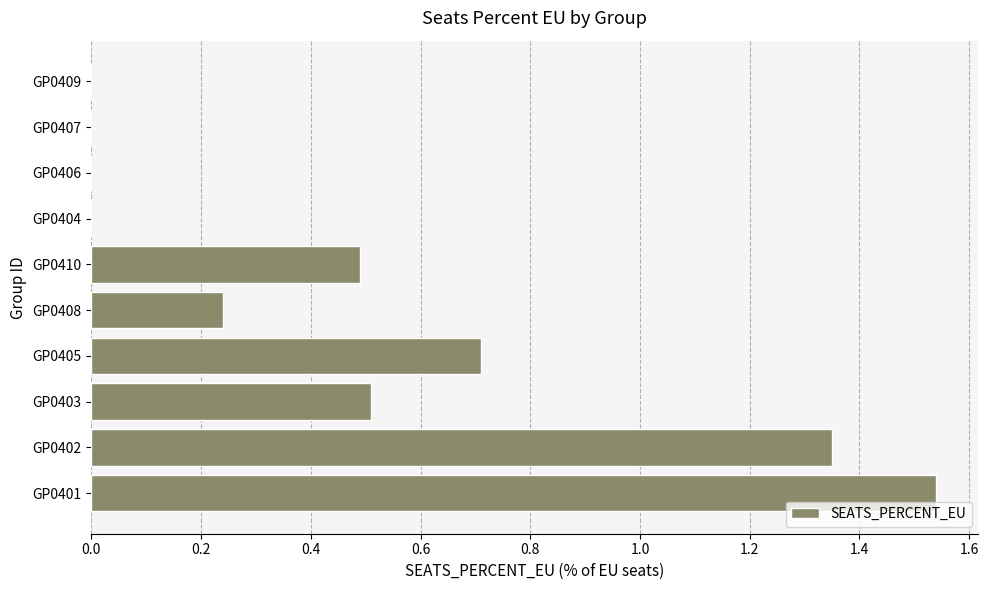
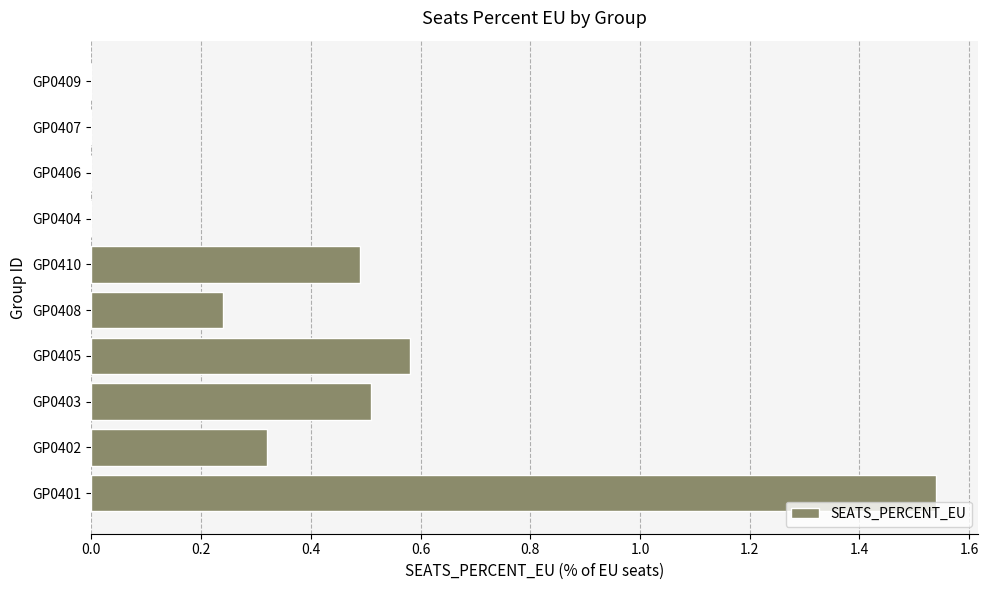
  {
    "GP0409": 0.00,
    "GP0407": 0.00,
    "GP0406": 0.00,
    "GP0404": 0.00,
    "GP0410": 0.49,
    "GP0408": 0.24,
-   "GP0405": 0.71,
+   "GP0405": 0.58,
    "GP0403": 0.51,
-   "GP0402": 1.35,
+   "GP0402": 0.32,
    "GP0401": 1.54
  }
